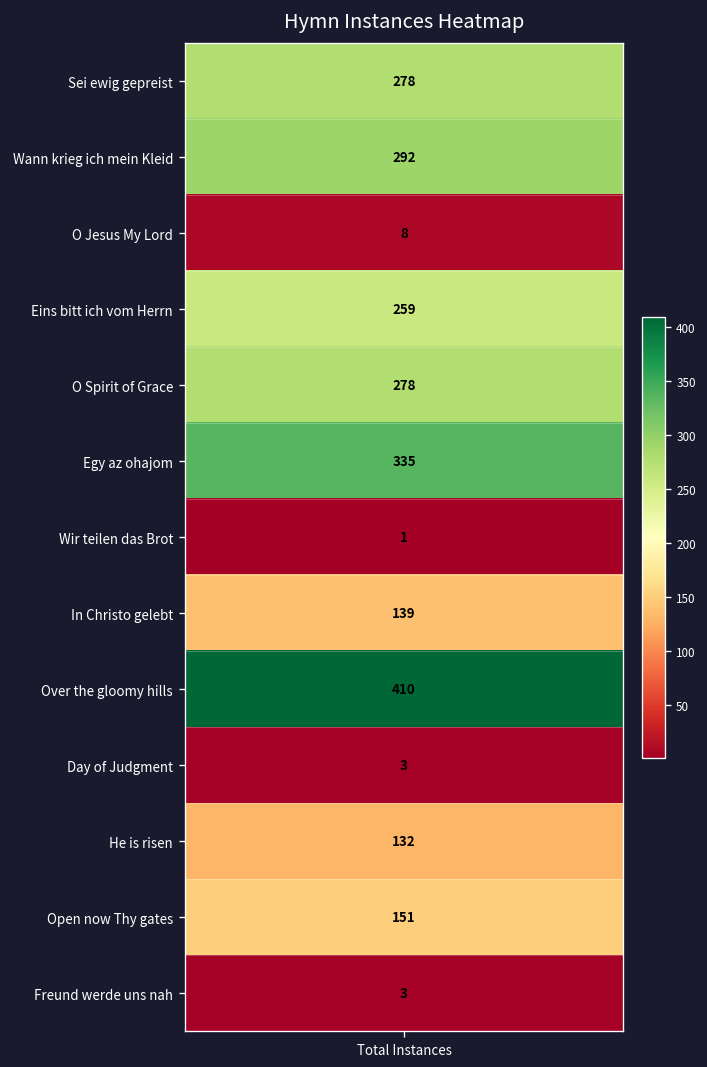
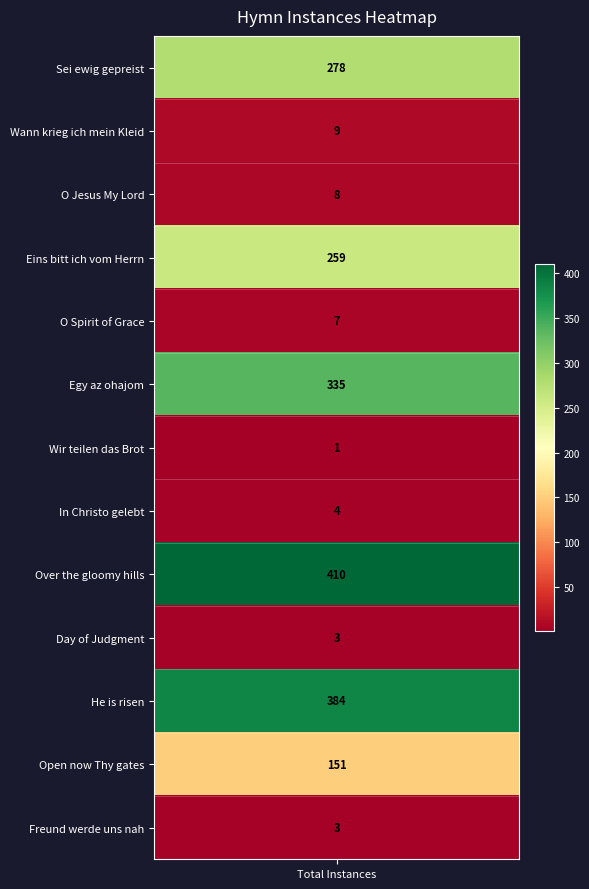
  {
    "Sei ewig gepreist": {
      "Total Instances": 278
    },
    "Wann krieg ich mein Kleid": {
-     "Total Instances": 292
+     "Total Instances": 9
    },
    "O Jesus My Lord": {
      "Total Instances": 8
    },
    "Eins bitt ich vom Herrn": {
      "Total Instances": 259
    },
    "O Spirit of Grace": {
-     "Total Instances": 278
+     "Total Instances": 7
    },
    "Egy az ohajom": {
      "Total Instances": 335
    },
    "Wir teilen das Brot": {
      "Total Instances": 1
    },
    "In Christo gelebt": {
-     "Total Instances": 139
+     "Total Instances": 4
    },
    "Over the gloomy hills": {
      "Total Instances": 410
    },
    "Day of Judgment": {
      "Total Instances": 3
    },
    "He is risen": {
-     "Total Instances": 132
+     "Total Instances": 384
    },
    "Open now Thy gates": {
      "Total Instances": 151
    },
    "Freund werde uns nah": {
      "Total Instances": 3
    }
  }
